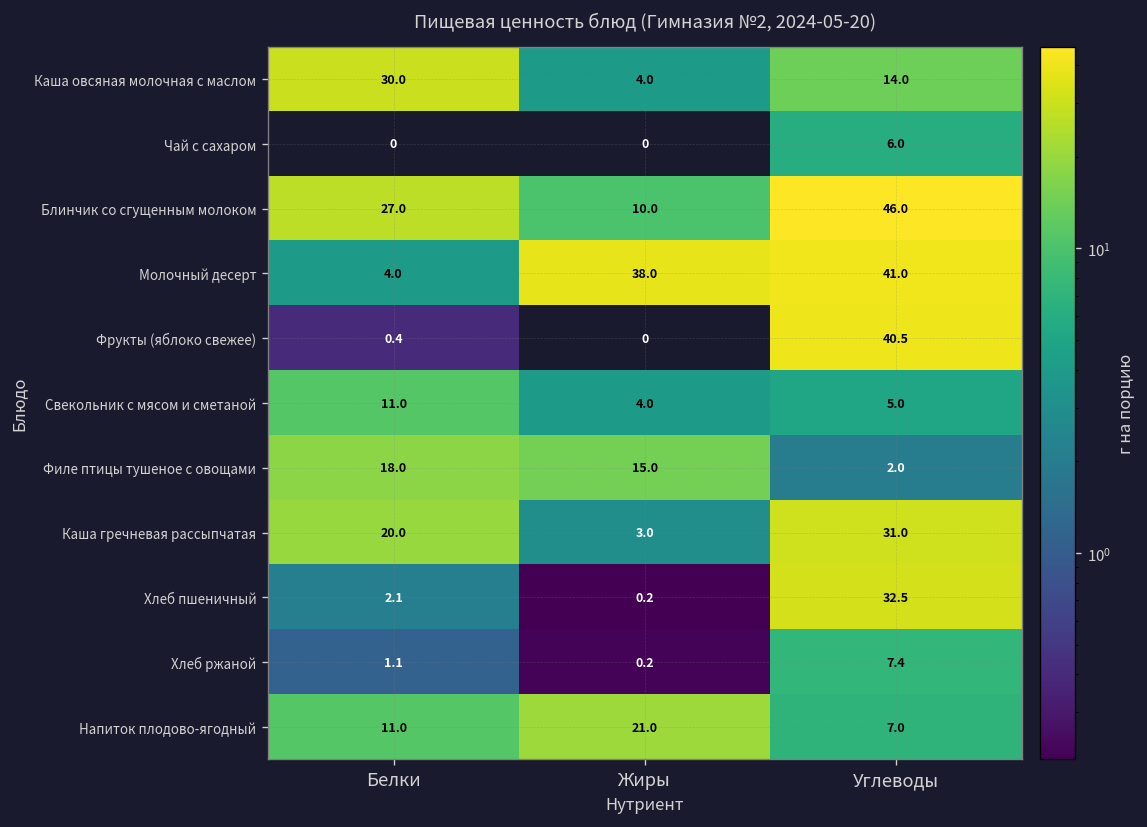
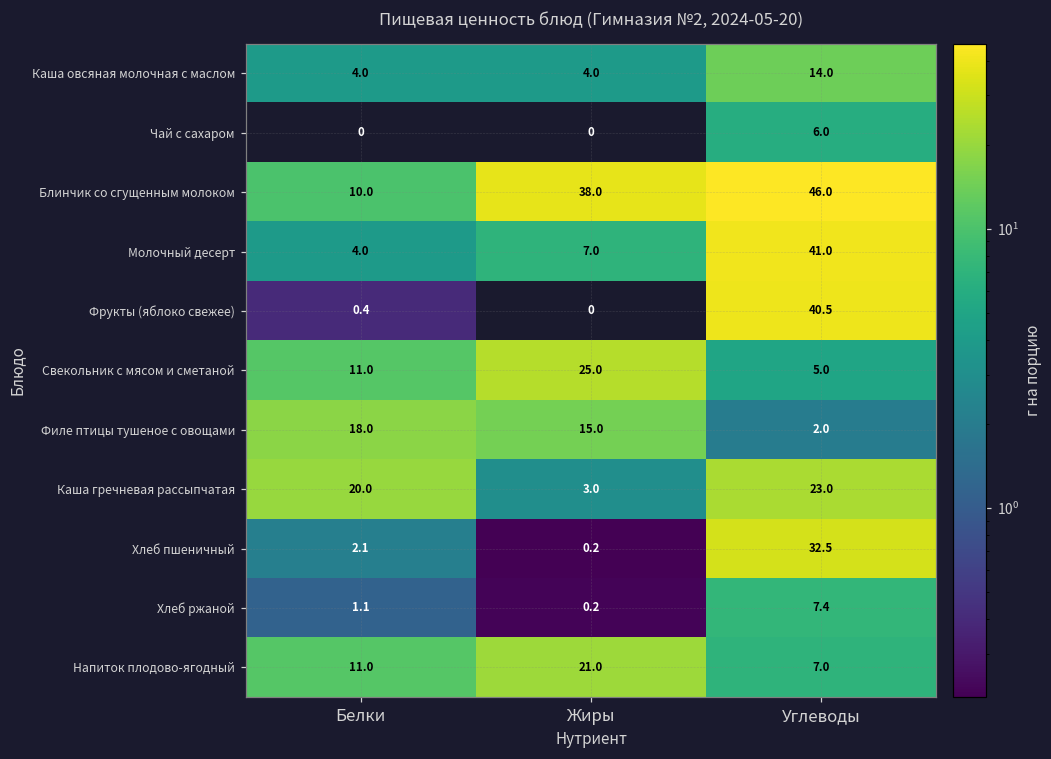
  {
    "Каша овсяная молочная с маслом": {
-     "Белки": 30.0,
+     "Белки": 4.0,
      "Жиры": 4.0,
      "Углеводы": 14.0
    },
    "Чай с сахаром": {
      "Белки": 0,
      "Жиры": 0,
      "Углеводы": 6.0
    },
    "Блинчик со сгущенным молоком": {
-     "Белки": 27.0,
-     "Жиры": 10.0,
+     "Белки": 10.0,
+     "Жиры": 38.0,
      "Углеводы": 46.0
    },
    "Молочный десерт": {
      "Белки": 4.0,
-     "Жиры": 38.0,
+     "Жиры": 7.0,
      "Углеводы": 41.0
    },
    "Фрукты (яблоко свежее)": {
      "Белки": 0.4,
      "Жиры": 0,
      "Углеводы": 40.5
    },
    "Свекольник с мясом и сметаной": {
      "Белки": 11.0,
-     "Жиры": 4.0,
+     "Жиры": 25.0,
      "Углеводы": 5.0
    },
    "Филе птицы тушеное с овощами": {
      "Белки": 18.0,
      "Жиры": 15.0,
      "Углеводы": 2.0
    },
    "Каша гречневая рассыпчатая": {
      "Белки": 20.0,
      "Жиры": 3.0,
-     "Углеводы": 31.0
+     "Углеводы": 23.0
    },
    "Хлеб пшеничный": {
      "Белки": 2.1,
      "Жиры": 0.2,
      "Углеводы": 32.5
    },
    "Хлеб ржаной": {
      "Белки": 1.1,
      "Жиры": 0.2,
      "Углеводы": 7.4
    },
    "Напиток плодово-ягодный": {
      "Белки": 11.0,
      "Жиры": 21.0,
      "Углеводы": 7.0
    }
  }
